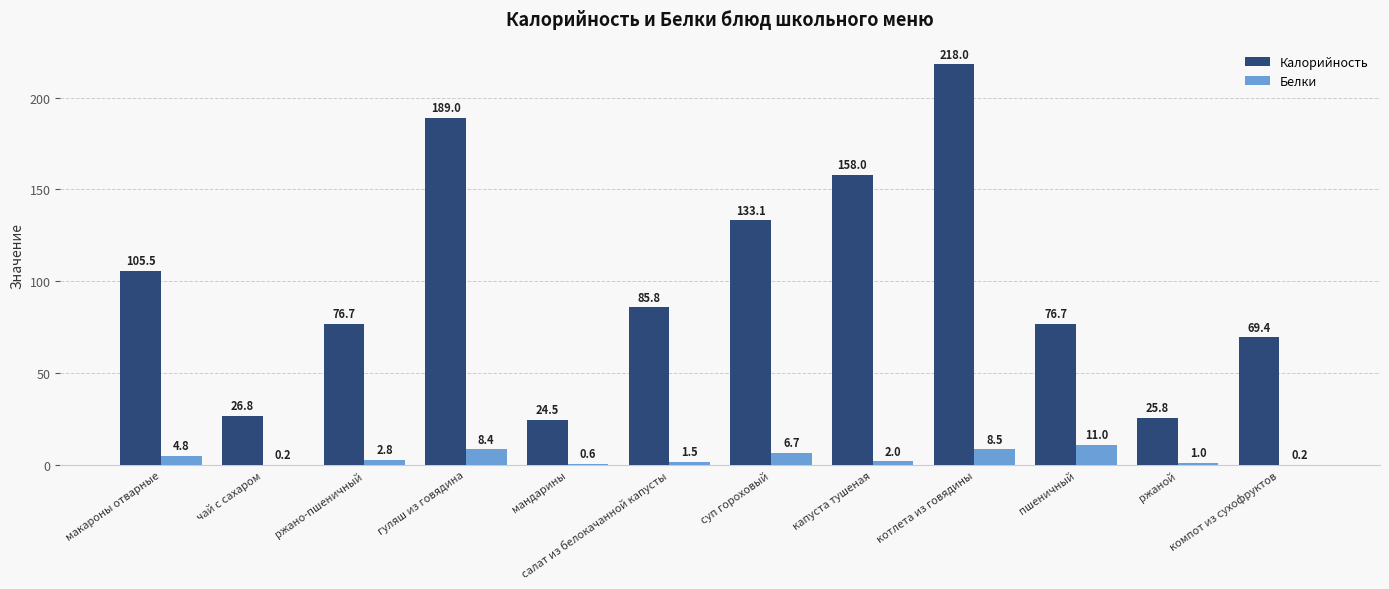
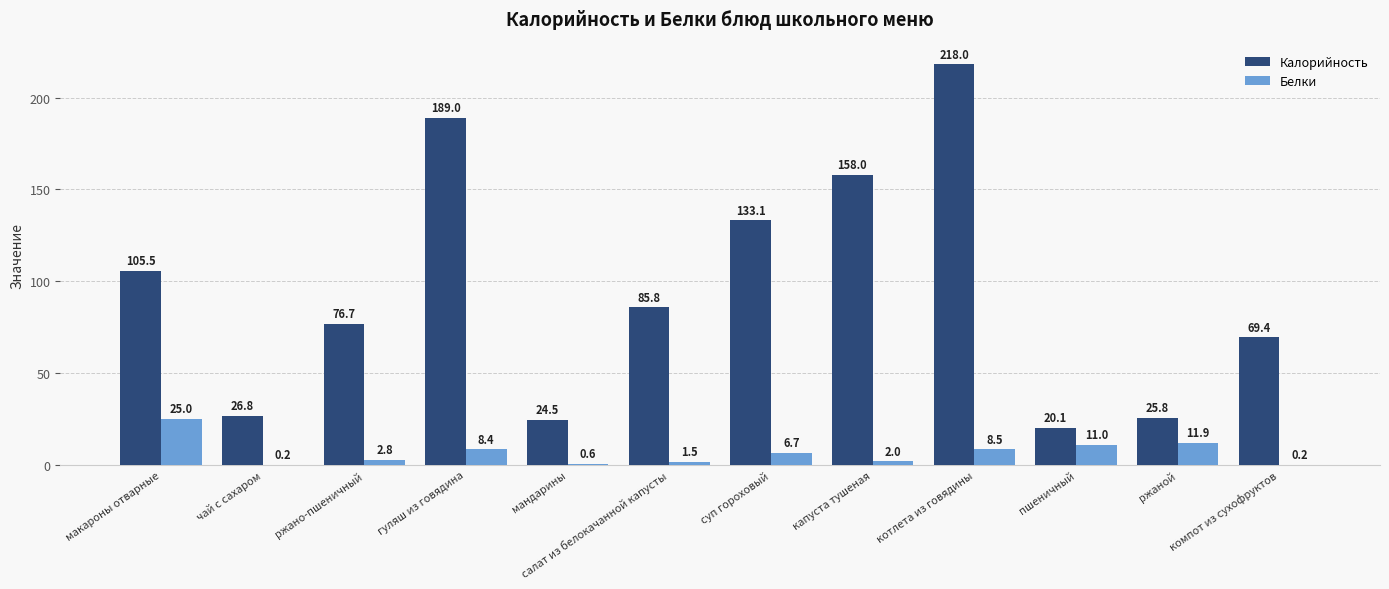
  {
    "Калорийность": {
      "макароны отварные": 105.5,
      "чай с сахаром": 26.8,
      "ржано-пшеничный": 76.7,
      "гуляш из говядина": 189.0,
      "мандарины": 24.5,
      "салат из белокачанной капусты": 85.8,
      "суп гороховый": 133.1,
      "капуста тушеная": 158.0,
      "котлета из говядины": 218.0,
-     "пшеничный": 76.7,
+     "пшеничный": 20.1,
      "ржаной": 25.8,
      "компот из сухофруктов": 69.4
    },
    "Белки": {
-     "макароны отварные": 4.8,
+     "макароны отварные": 25.0,
      "чай с сахаром": 0.2,
      "ржано-пшеничный": 2.8,
      "гуляш из говядина": 8.4,
      "мандарины": 0.6,
      "салат из белокачанной капусты": 1.5,
      "суп гороховый": 6.7,
      "капуста тушеная": 2.0,
      "котлета из говядины": 8.5,
      "пшеничный": 11.0,
-     "ржаной": 1.0,
+     "ржаной": 11.9,
      "компот из сухофруктов": 0.2
    }
  }
